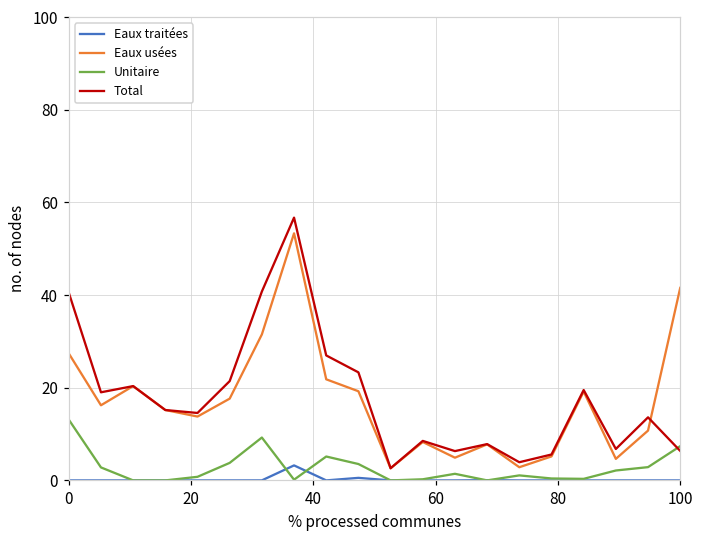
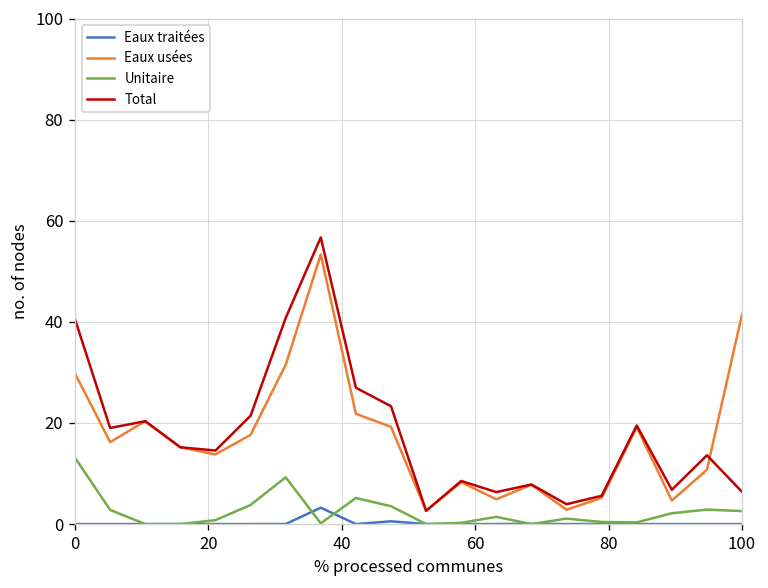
  {
    "Eaux traitées": {
      "0": 0,
      "100": 0
    },
    "Eaux usées": {
-     "0": 27,
+     "0": 30,
      "100": 42
    },
    "Unitaire": {
      "0": 13,
-     "100": 7
+     "100": 3
    },
    "Total": {
      "0": 41,
      "100": 6
    }
  }
